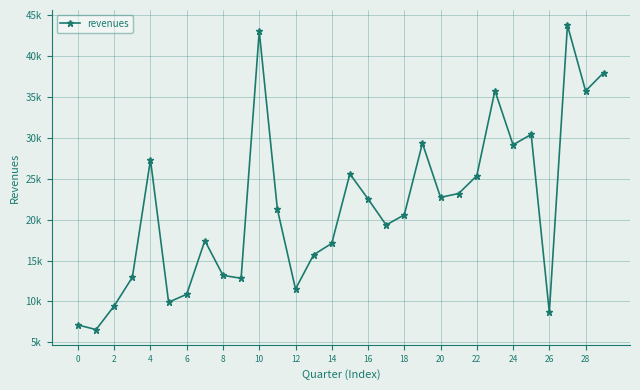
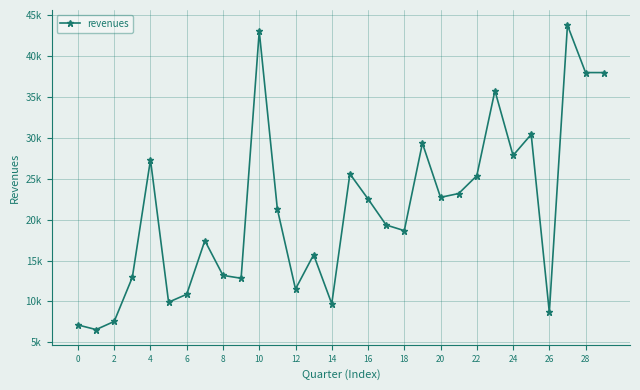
  {
    "0": 7000,
-   "2": 9000,
+   "2": 8000,
    "4": 27000,
    "6": 11000,
    "8": 13000,
    "10": 43000,
    "12": 12000,
-   "14": 17000,
+   "14": 10000,
    "16": 23000,
-   "18": 21000,
+   "18": 19000,
    "20": 23000,
    "22": 25000,
-   "24": 29000,
+   "24": 28000,
    "26": 9000,
-   "28": 36000
+   "28": 38000
  }
